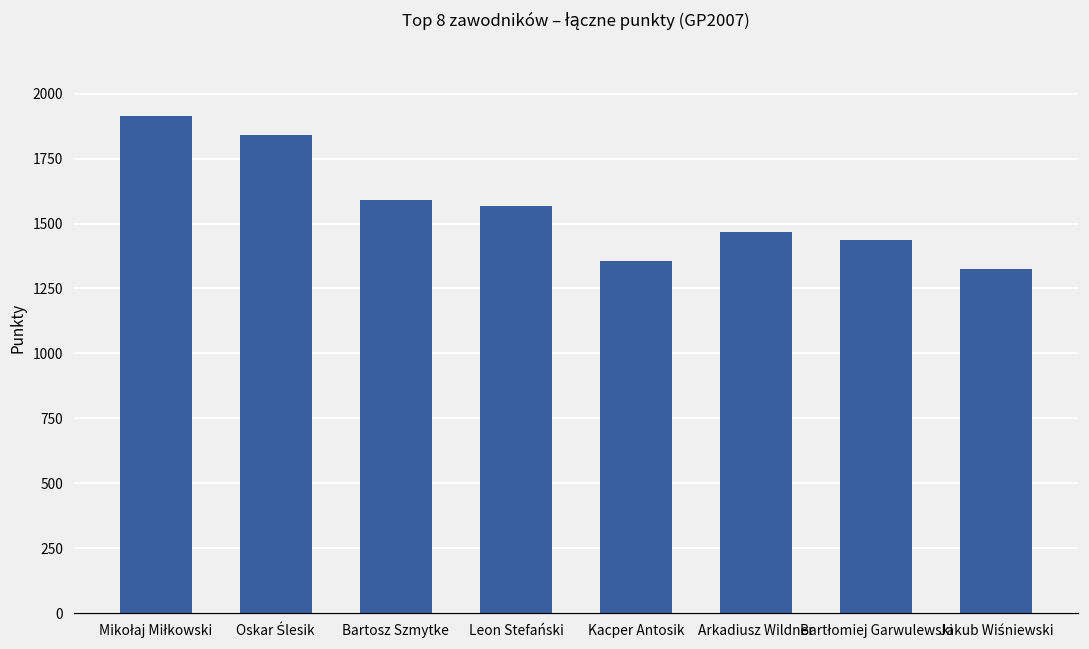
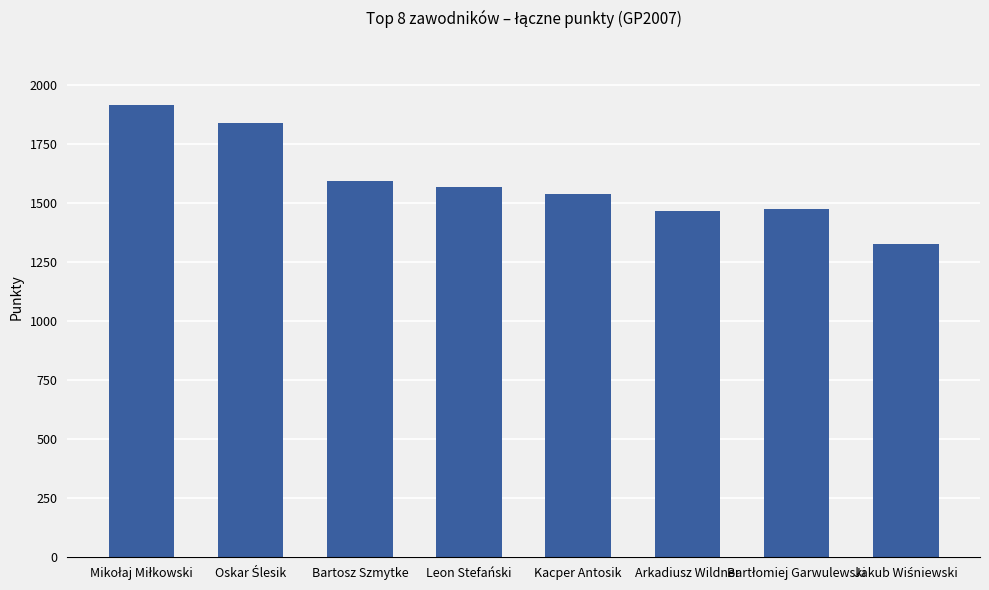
  {
    "Mikołaj Miłkowski": 1920,
    "Oskar Ślesik": 1840,
    "Bartosz Szmytke": 1590,
    "Leon Stefański": 1570,
-   "Kacper Antosik": 1360,
+   "Kacper Antosik": 1540,
    "Arkadiusz Wildner": 1470,
-   "Bartłomiej Garwulewski": 1440,
+   "Bartłomiej Garwulewski": 1480,
    "Jakub Wiśniewski": 1330
  }
